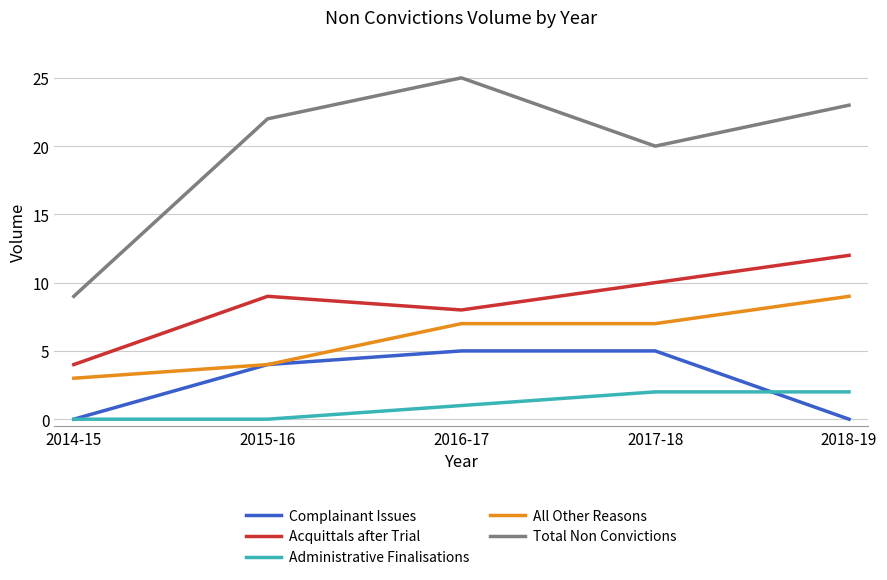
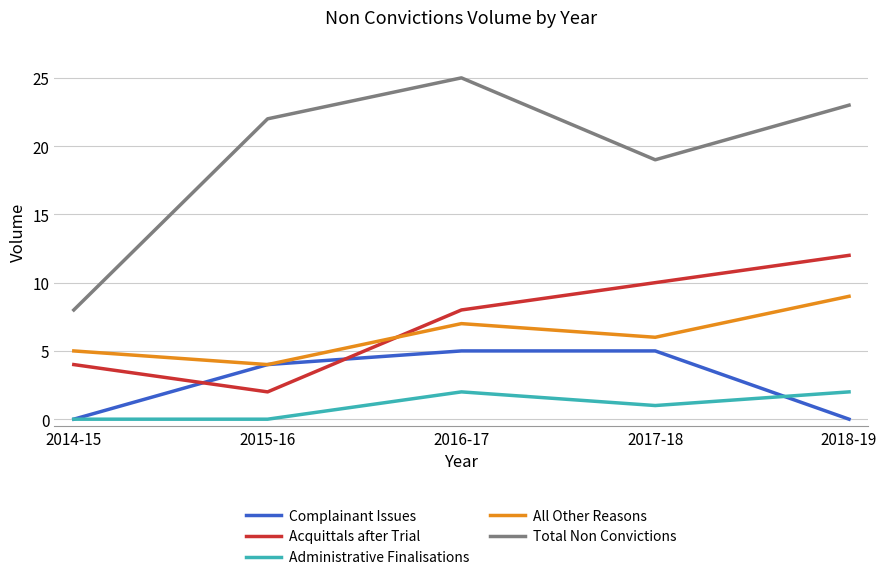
  {
    "Complainant Issues": {
      "2016-17": 5,
      "2017-18": 5,
      "2018-19": 0
    },
    "Acquittals after Trial": {
      "2014-15": 4,
-     "2015-16": 9,
+     "2015-16": 2,
      "2016-17": 8,
      "2017-18": 10,
      "2018-19": 12
    },
    "Administrative Finalisations": {
      "2015-16": 0,
-     "2016-17": 1,
-     "2017-18": 2,
+     "2016-17": 2,
+     "2017-18": 1,
      "2018-19": 2
    },
    "All Other Reasons": {
-     "2014-15": 3,
+     "2014-15": 5,
      "2016-17": 7,
-     "2017-18": 7,
+     "2017-18": 6,
      "2018-19": 9
    },
    "Total Non Convictions": {
-     "2014-15": 9,
+     "2014-15": 8,
      "2015-16": 22,
      "2016-17": 25,
-     "2017-18": 20,
+     "2017-18": 19,
      "2018-19": 23
    }
  }
